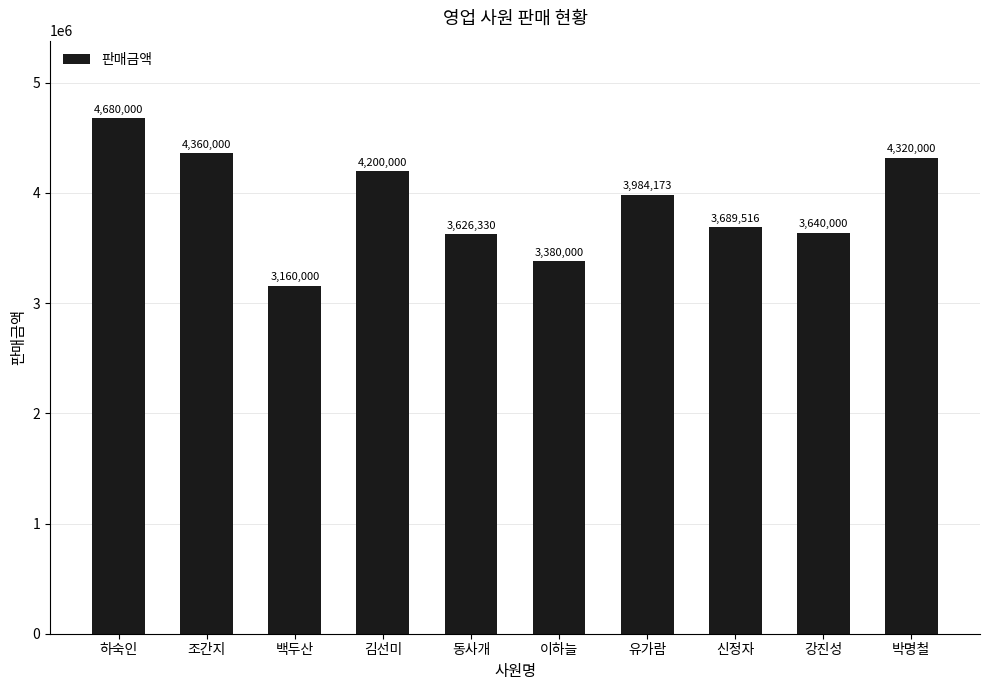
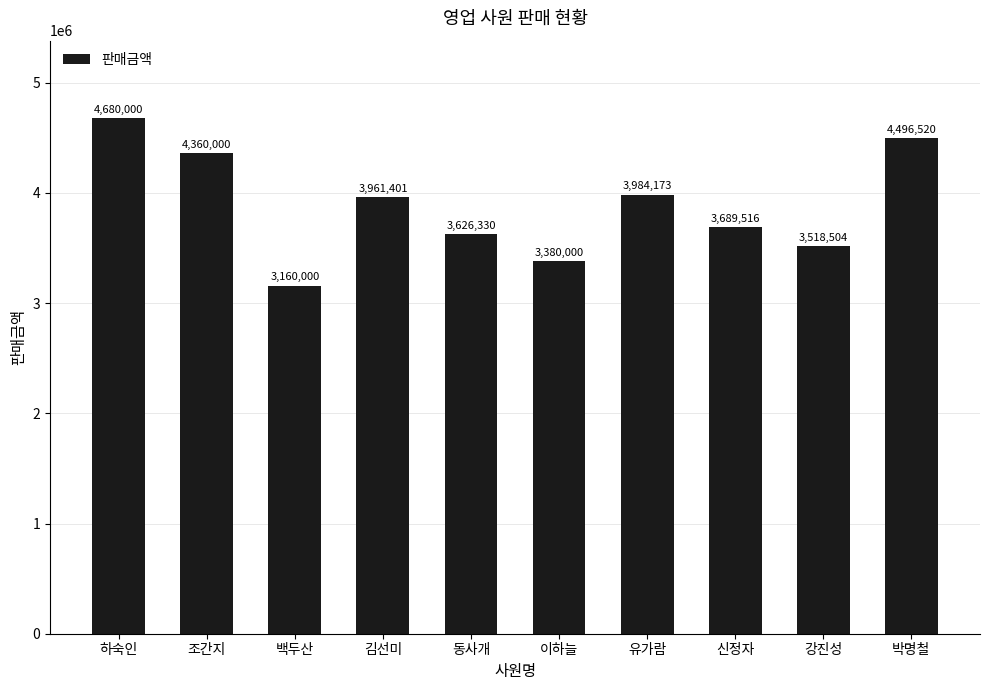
  {
    "하숙인": "4,680,000",
    "조간지": "4,360,000",
    "백두산": "3,160,000",
-   "김선미": "4,200,000",
+   "김선미": "3,961,401",
    "동사개": "3,626,330",
    "이하늘": "3,380,000",
    "유가람": "3,984,173",
    "신정자": "3,689,516",
-   "강진성": "3,640,000",
-   "박명철": "4,320,000"
+   "강진성": "3,518,504",
+   "박명철": "4,496,520"
  }
